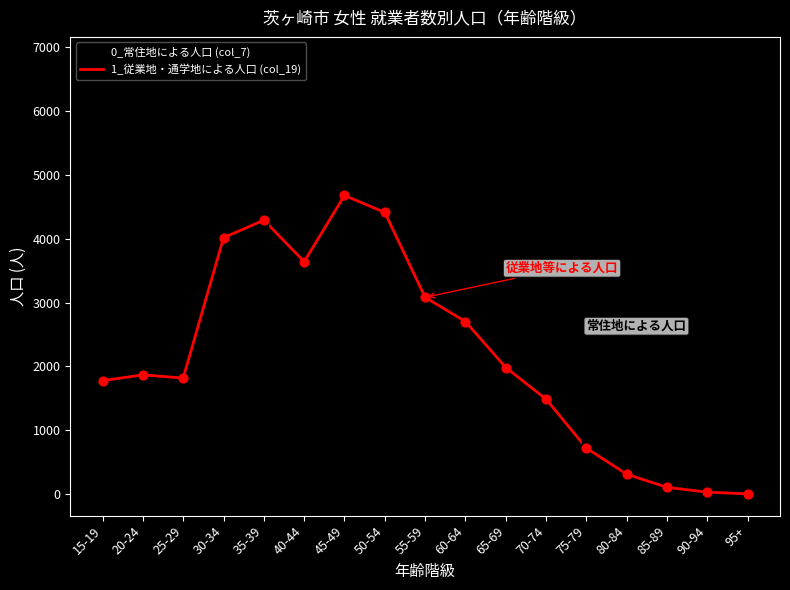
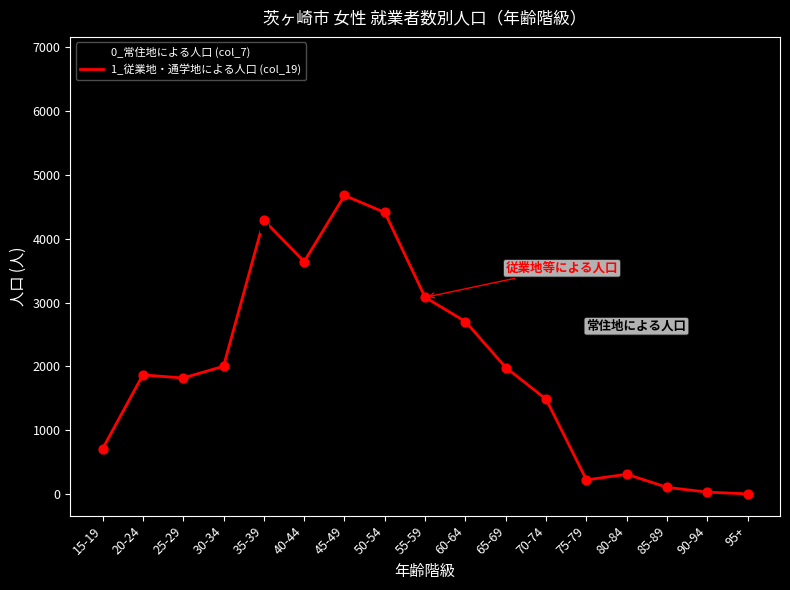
  {
    "0_常住地による人口 (col_7)": {
      "15-19": 1000,
      "20-24": 3500,
      "25-29": 3300,
      "30-34": 3300,
      "35-39": 4200,
      "40-44": 5300,
      "45-49": 6800,
      "50-54": 6200,
      "55-59": 4900,
      "60-64": 3400,
      "65-69": 2300,
      "70-74": 1700,
      "75-79": 800
    },
    "1_従業地・通学地による人口 (col_19)": {
-     "15-19": 1800,
+     "15-19": 700,
      "20-24": 1900,
      "25-29": 1800,
-     "30-34": 4000,
+     "30-34": 2000,
      "35-39": 4300,
      "40-44": 3600,
      "45-49": 4700,
      "50-54": 4400,
      "55-59": 3100,
      "60-64": 2700,
      "65-69": 2000,
      "70-74": 1500,
-     "75-79": 700
+     "75-79": 200
    }
  }
